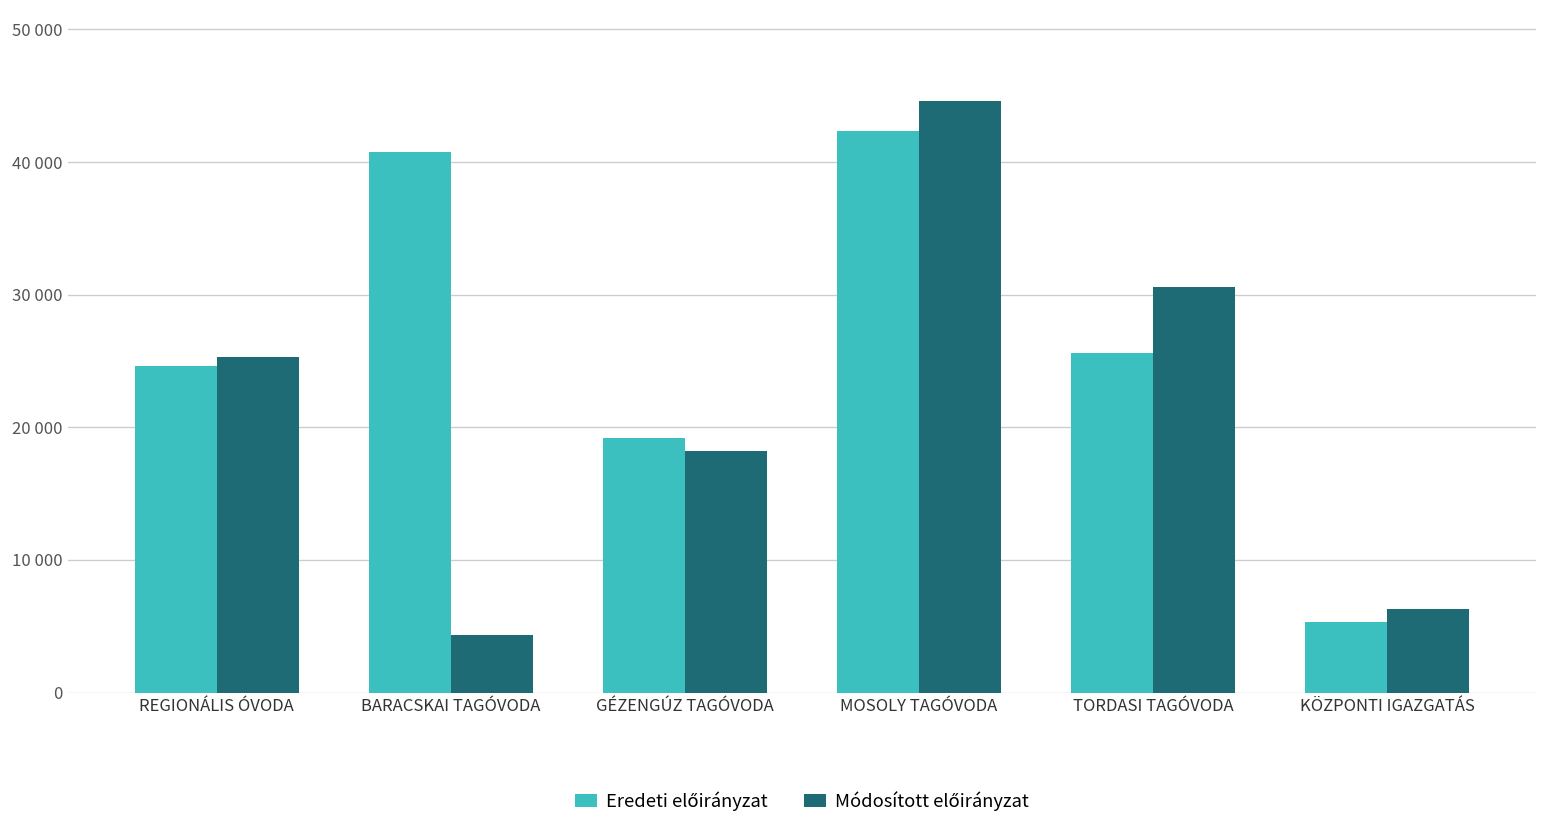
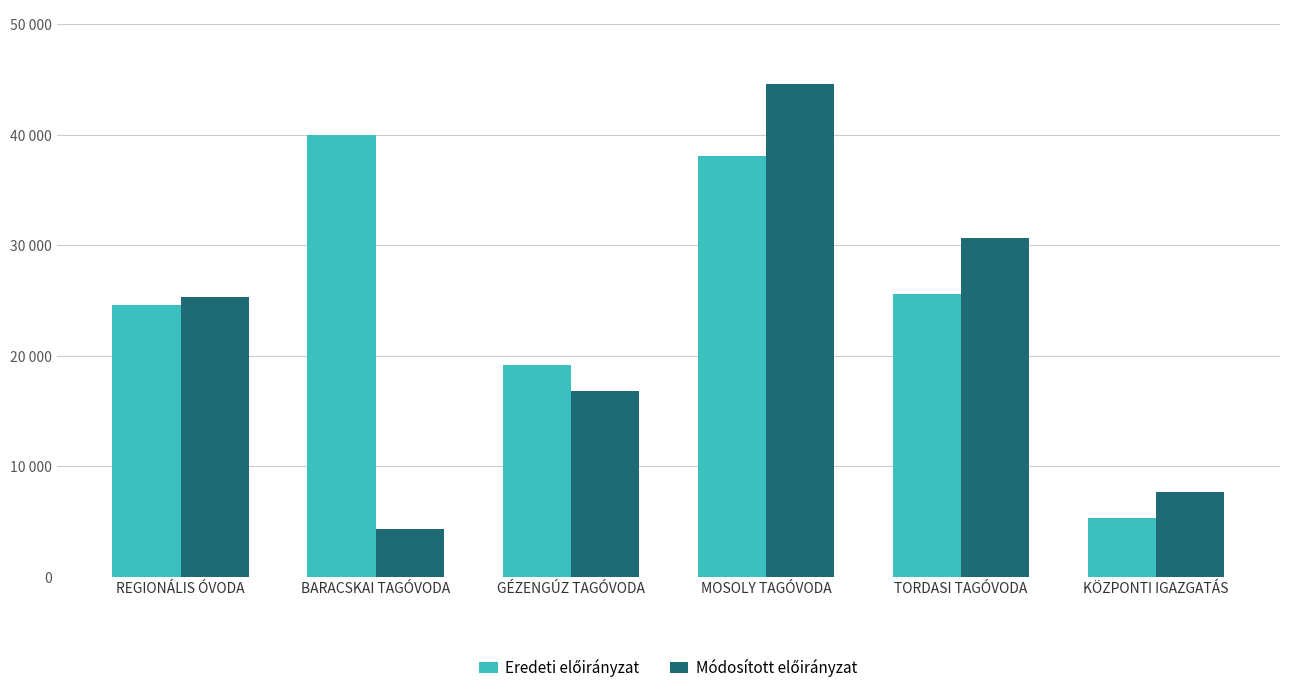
  {
    "Eredeti előirányzat": {
      "REGIONÁLIS ÓVODA": 24600,
-     "BARACSKAI TAGÓVODA": 40700,
+     "BARACSKAI TAGÓVODA": 40000,
      "GÉZENGÚZ TAGÓVODA": 19200,
-     "MOSOLY TAGÓVODA": 42400,
+     "MOSOLY TAGÓVODA": 38100,
      "TORDASI TAGÓVODA": 25600,
      "KÖZPONTI IGAZGATÁS": 5300
    },
    "Módosított előirányzat": {
      "REGIONÁLIS ÓVODA": 25300,
      "BARACSKAI TAGÓVODA": 4300,
-     "GÉZENGÚZ TAGÓVODA": 18200,
+     "GÉZENGÚZ TAGÓVODA": 16800,
      "MOSOLY TAGÓVODA": 44600,
      "TORDASI TAGÓVODA": 30600,
-     "KÖZPONTI IGAZGATÁS": 6300
+     "KÖZPONTI IGAZGATÁS": 7600
    }
  }
